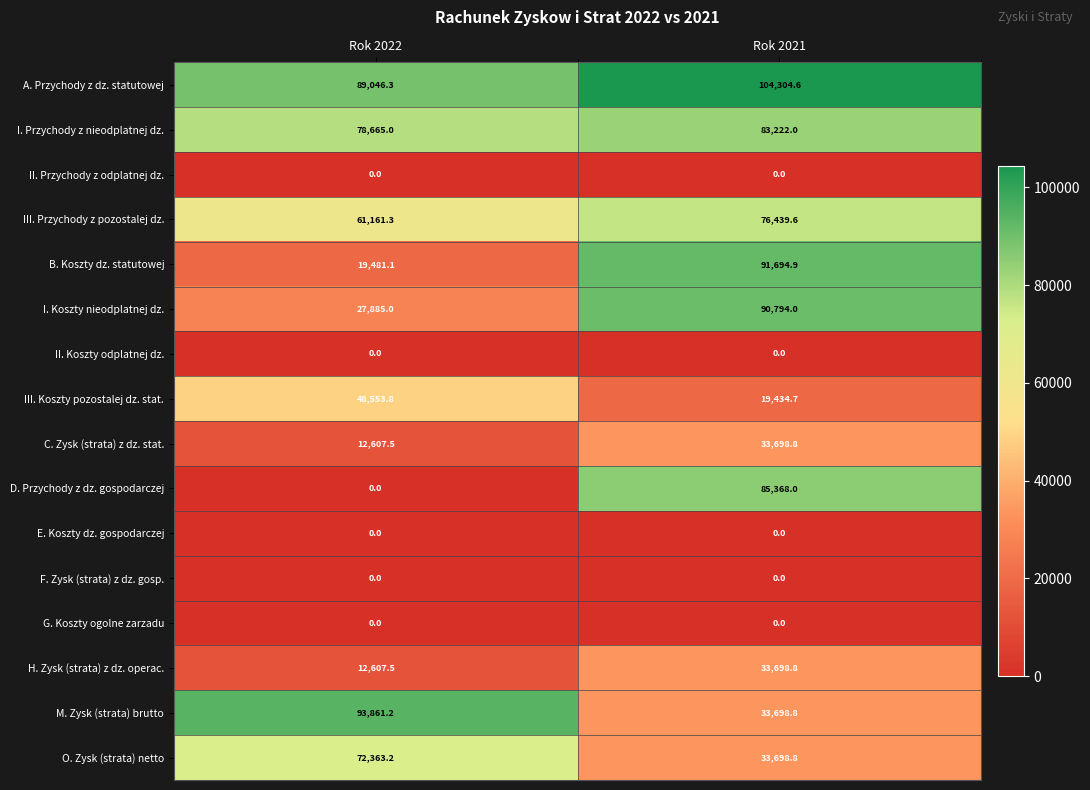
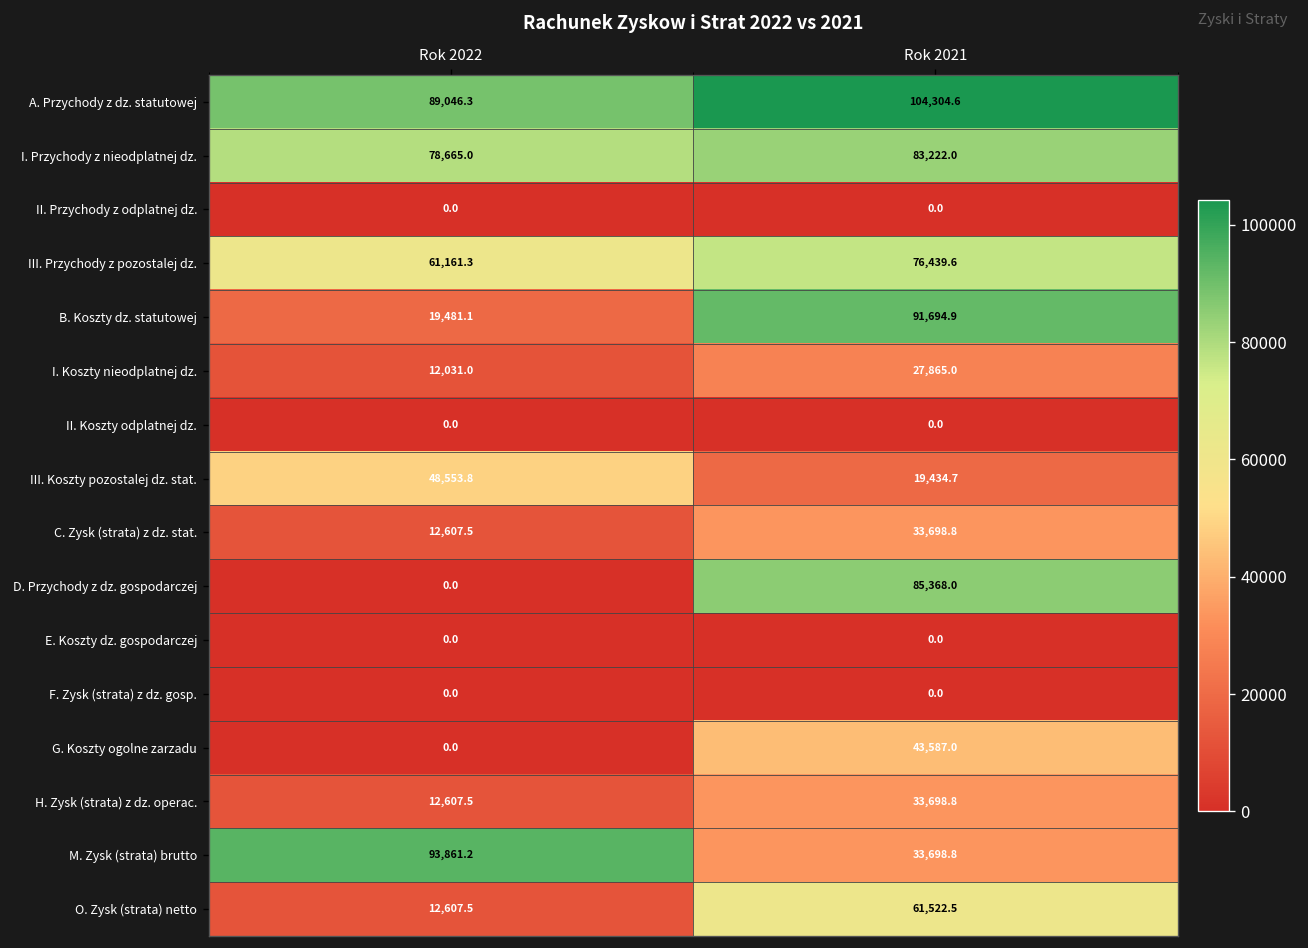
  {
    "A. Przychody z dz. statutowej": {
      "Rok 2022": "89,046.3",
      "Rok 2021": "104,304.6"
    },
    "I. Przychody z nieodplatnej dz.": {
      "Rok 2022": "78,665.0",
      "Rok 2021": "83,222.0"
    },
    "II. Przychody z odplatnej dz.": {
      "Rok 2022": "0.0",
      "Rok 2021": "0.0"
    },
    "III. Przychody z pozostalej dz.": {
      "Rok 2022": "61,161.3",
      "Rok 2021": "76,439.6"
    },
    "B. Koszty dz. statutowej": {
      "Rok 2022": "19,481.1",
      "Rok 2021": "91,694.9"
    },
    "I. Koszty nieodplatnej dz.": {
-     "Rok 2022": "27,885.0",
-     "Rok 2021": "90,794.0"
+     "Rok 2022": "12,031.0",
+     "Rok 2021": "27,865.0"
    },
    "II. Koszty odplatnej dz.": {
      "Rok 2022": "0.0",
      "Rok 2021": "0.0"
    },
    "III. Koszty pozostalej dz. stat.": {
      "Rok 2022": "48,553.8",
      "Rok 2021": "19,434.7"
    },
    "C. Zysk (strata) z dz. stat.": {
      "Rok 2022": "12,607.5",
      "Rok 2021": "33,698.8"
    },
    "D. Przychody z dz. gospodarczej": {
      "Rok 2022": "0.0",
      "Rok 2021": "85,368.0"
    },
    "E. Koszty dz. gospodarczej": {
      "Rok 2022": "0.0",
      "Rok 2021": "0.0"
    },
    "F. Zysk (strata) z dz. gosp.": {
      "Rok 2022": "0.0",
      "Rok 2021": "0.0"
    },
    "G. Koszty ogolne zarzadu": {
      "Rok 2022": "0.0",
-     "Rok 2021": "0.0"
+     "Rok 2021": "43,587.0"
    },
    "H. Zysk (strata) z dz. operac.": {
      "Rok 2022": "12,607.5",
      "Rok 2021": "33,698.8"
    },
    "M. Zysk (strata) brutto": {
      "Rok 2022": "93,861.2",
      "Rok 2021": "33,698.8"
    },
    "O. Zysk (strata) netto": {
-     "Rok 2022": "72,363.2",
-     "Rok 2021": "33,698.8"
+     "Rok 2022": "12,607.5",
+     "Rok 2021": "61,522.5"
    }
  }
